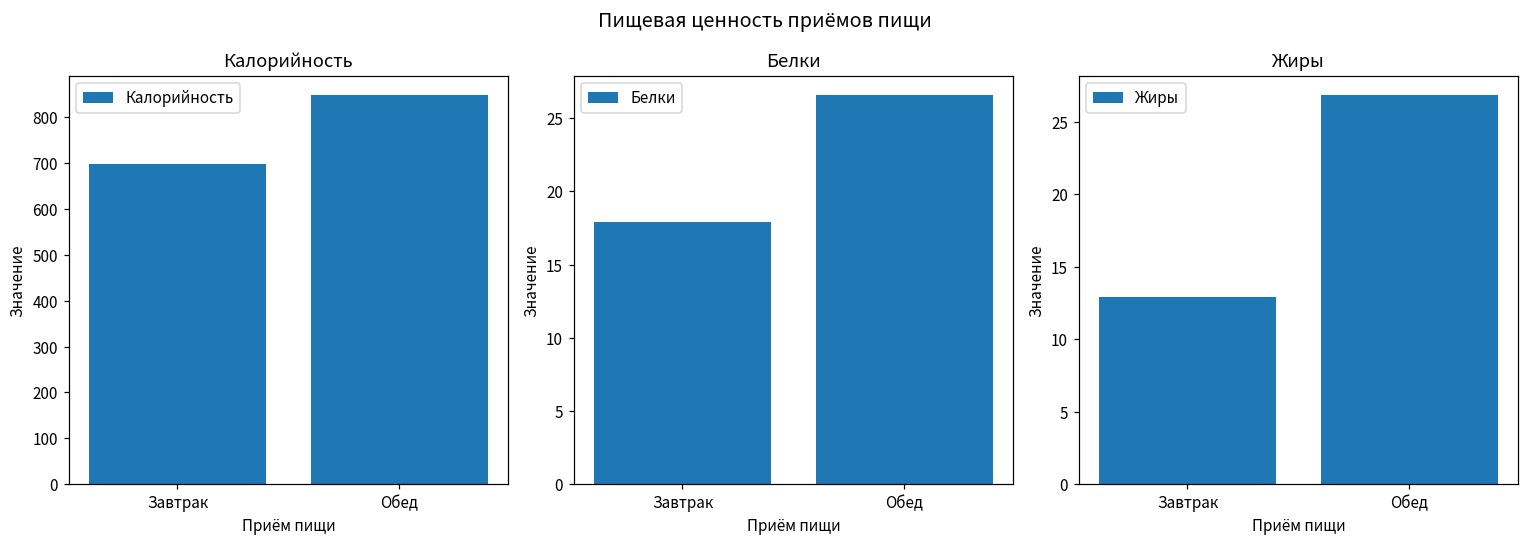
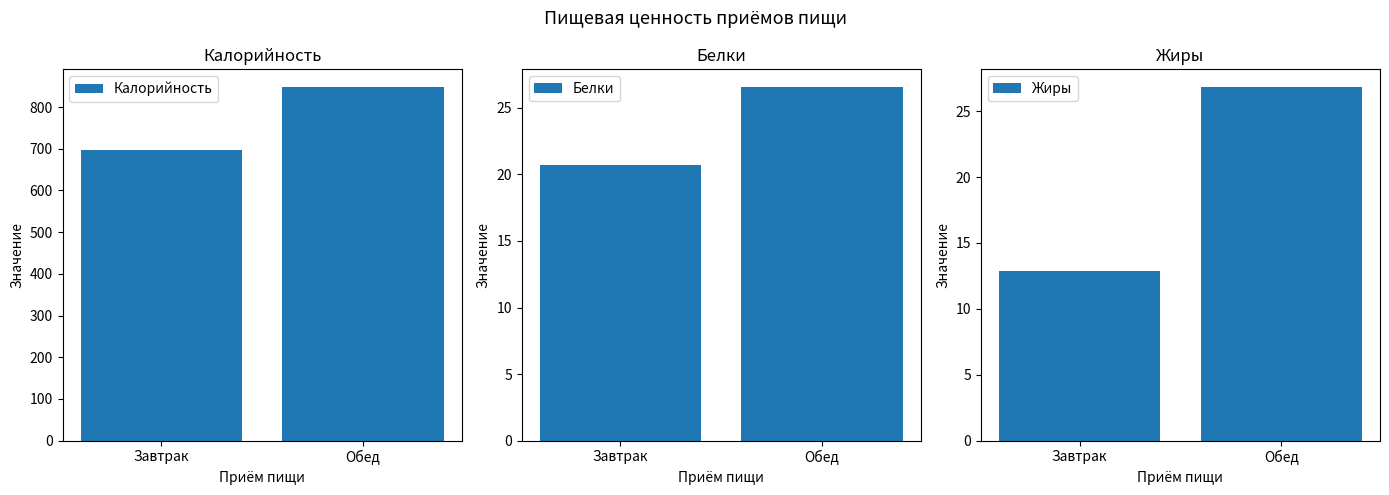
  {
    "Калорийность": {
      "Завтрак": 700,
      "Обед": 850
    },
    "Белки": {
-     "Завтрак": 17.9,
+     "Завтрак": 20.7,
      "Обед": 26.6
    },
    "Жиры": {
      "Завтрак": 12.9,
      "Обед": 26.8
    }
  }
